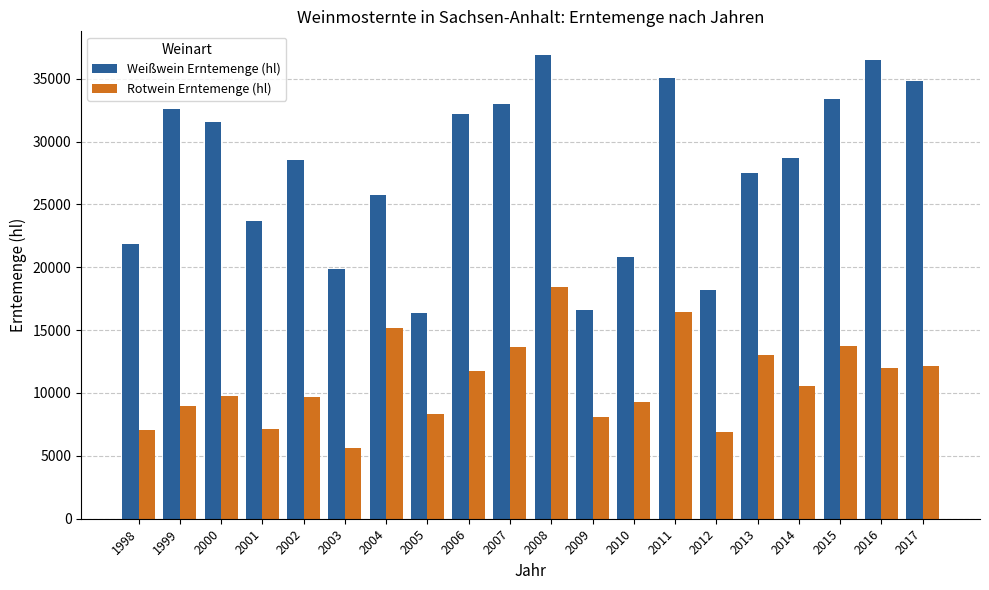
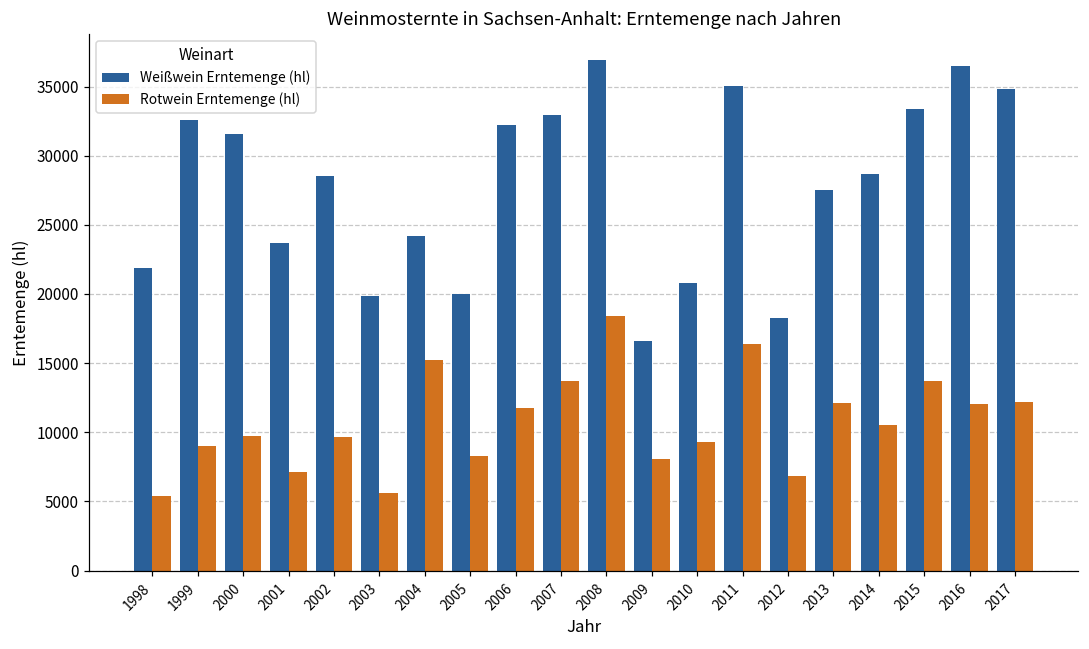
  {
    "Weißwein Erntemenge (hl)": {
      "1998": 21900,
      "1999": 32600,
      "2000": 31600,
      "2001": 23700,
      "2002": 28500,
      "2003": 19900,
-     "2004": 25700,
-     "2005": 16400,
+     "2004": 24200,
+     "2005": 20000,
      "2006": 32200,
      "2007": 33000,
      "2008": 36900,
      "2009": 16600,
      "2010": 20800,
      "2011": 35100,
      "2012": 18200,
      "2013": 27500,
      "2014": 28700,
      "2015": 33400,
      "2016": 36500,
      "2017": 34800
    },
    "Rotwein Erntemenge (hl)": {
-     "1998": 7100,
+     "1998": 5400,
      "1999": 9000,
      "2000": 9700,
      "2001": 7100,
      "2002": 9700,
      "2003": 5600,
      "2004": 15200,
      "2005": 8300,
      "2006": 11800,
      "2007": 13700,
      "2008": 18400,
      "2009": 8100,
      "2010": 9300,
      "2011": 16400,
      "2012": 6900,
-     "2013": 13000,
+     "2013": 12100,
      "2014": 10500,
      "2015": 13700,
      "2016": 12000,
      "2017": 12200
    }
  }
